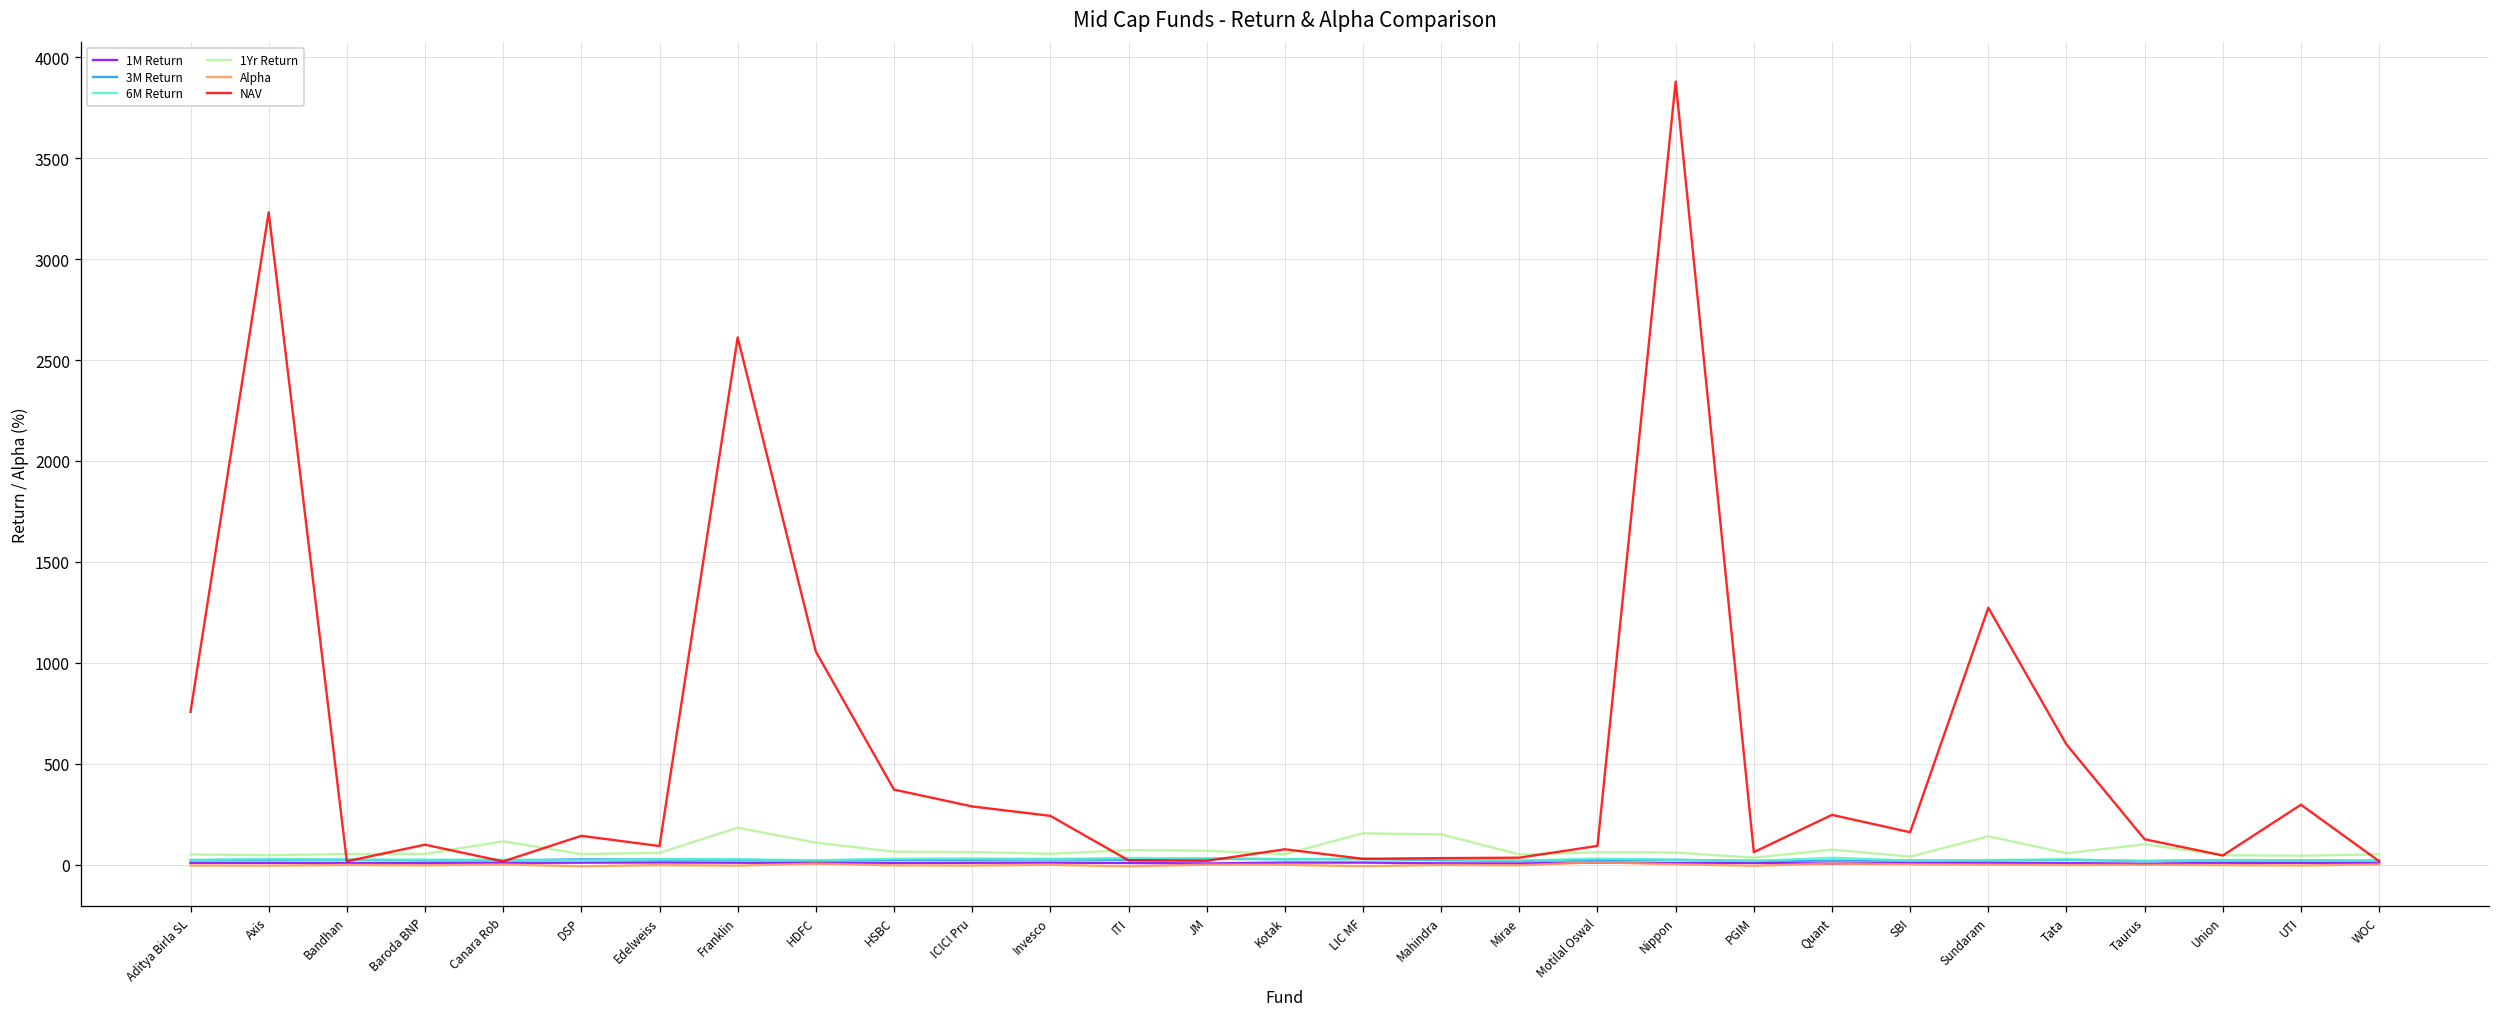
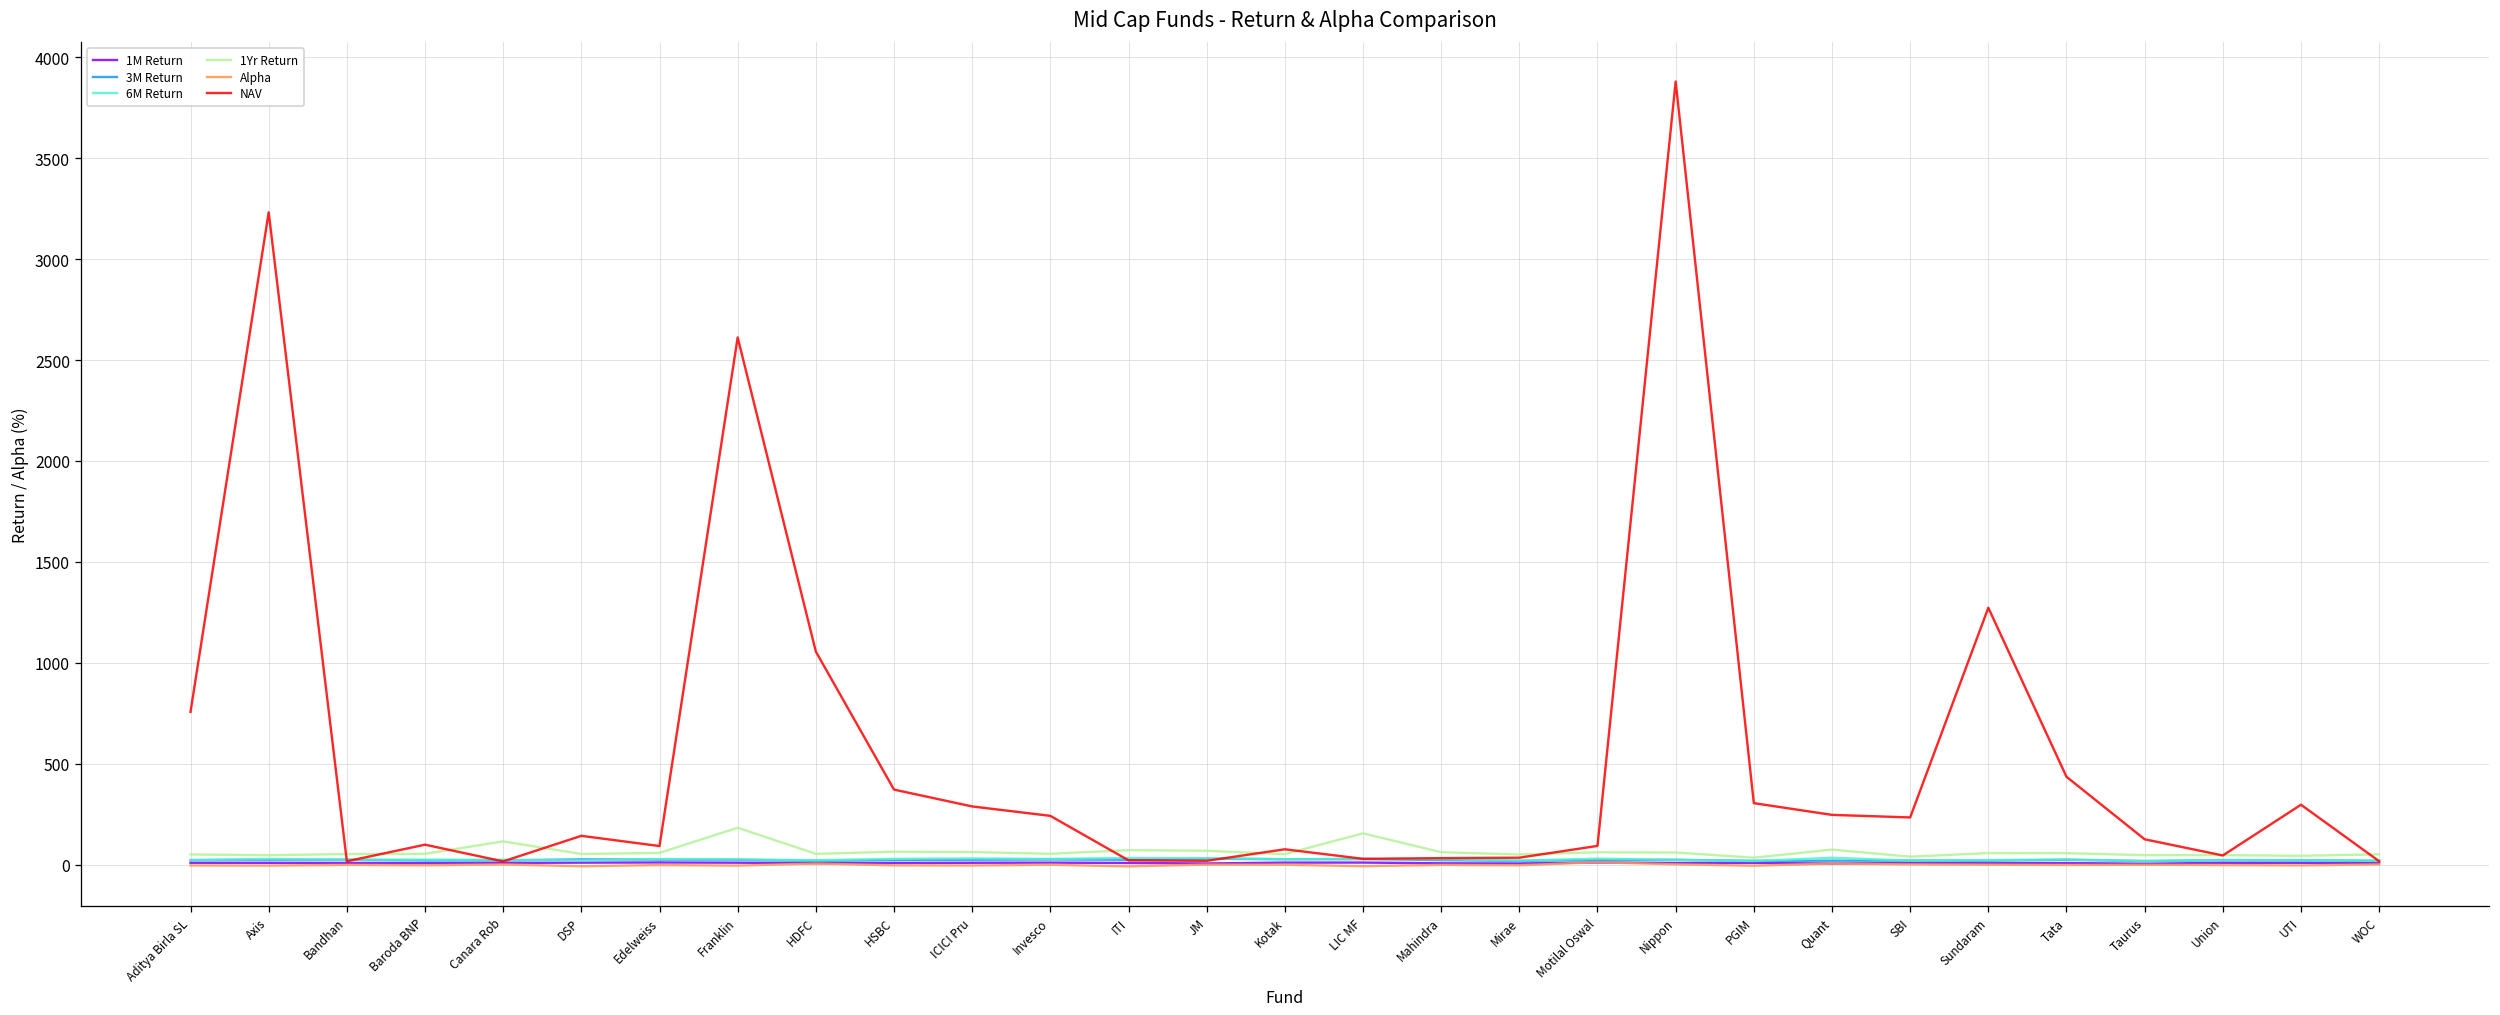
  {
    "1M Return": {
      "LIC MF": 10
    },
    "1Yr Return": {
      "Aditya Birla SL": 50,
      "Axis": 50,
      "Bandhan": 50,
      "Baroda BNP": 50,
      "Canara Rob": 120,
      "DSP": 50,
      "Edelweiss": 60,
      "Franklin": 180,
-     "HDFC": 110,
+     "HDFC": 50,
      "HSBC": 60,
      "ICICI Pru": 60,
      "Invesco": 50,
      "ITI": 70,
      "JM": 70,
      "Kotak": 50,
      "LIC MF": 160,
-     "Mahindra": 150,
+     "Mahindra": 60,
      "Mirae": 50,
      "Motilal Oswal": 60,
      "Nippon": 60,
      "PGIM": 30,
      "Quant": 70,
      "SBI": 40,
-     "Sundaram": 140,
+     "Sundaram": 60,
      "Tata": 60,
-     "Taurus": 100,
+     "Taurus": 50,
      "UTI": 40,
      "WOC": 50
    },
    "Alpha": {
      "DSP": -10,
      "ITI": -10,
      "LIC MF": -10
    },
    "NAV": {
      "Aditya Birla SL": 760,
      "Axis": 3230,
      "Baroda BNP": 100,
      "DSP": 140,
      "Edelweiss": 90,
      "Franklin": 2610,
      "HDFC": 1060,
      "HSBC": 370,
      "ICICI Pru": 290,
      "Invesco": 240,
      "Kotak": 80,
      "Motilal Oswal": 90,
      "Nippon": 3880,
-     "PGIM": 60,
+     "PGIM": 300,
      "Quant": 250,
-     "SBI": 160,
+     "SBI": 230,
      "Sundaram": 1270,
-     "Tata": 600,
+     "Tata": 440,
      "Taurus": 130,
      "UTI": 300
    }
  }
